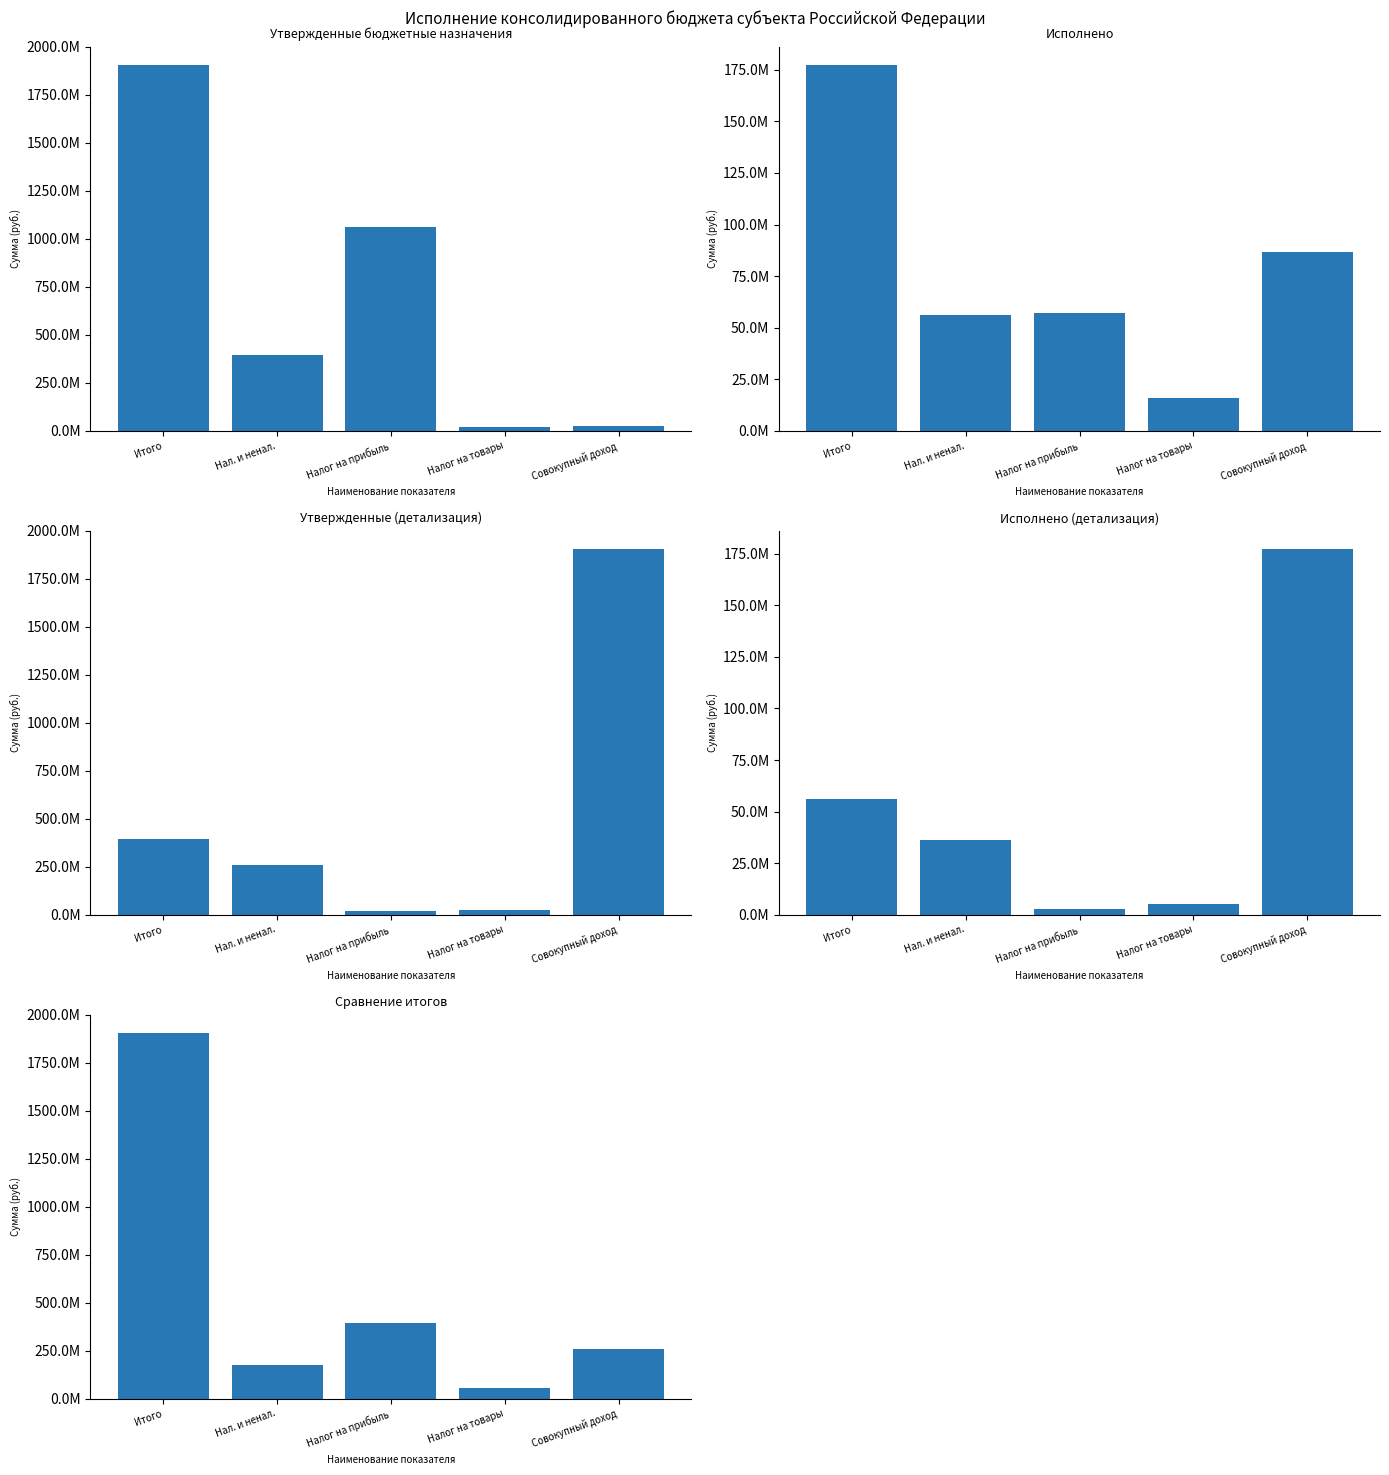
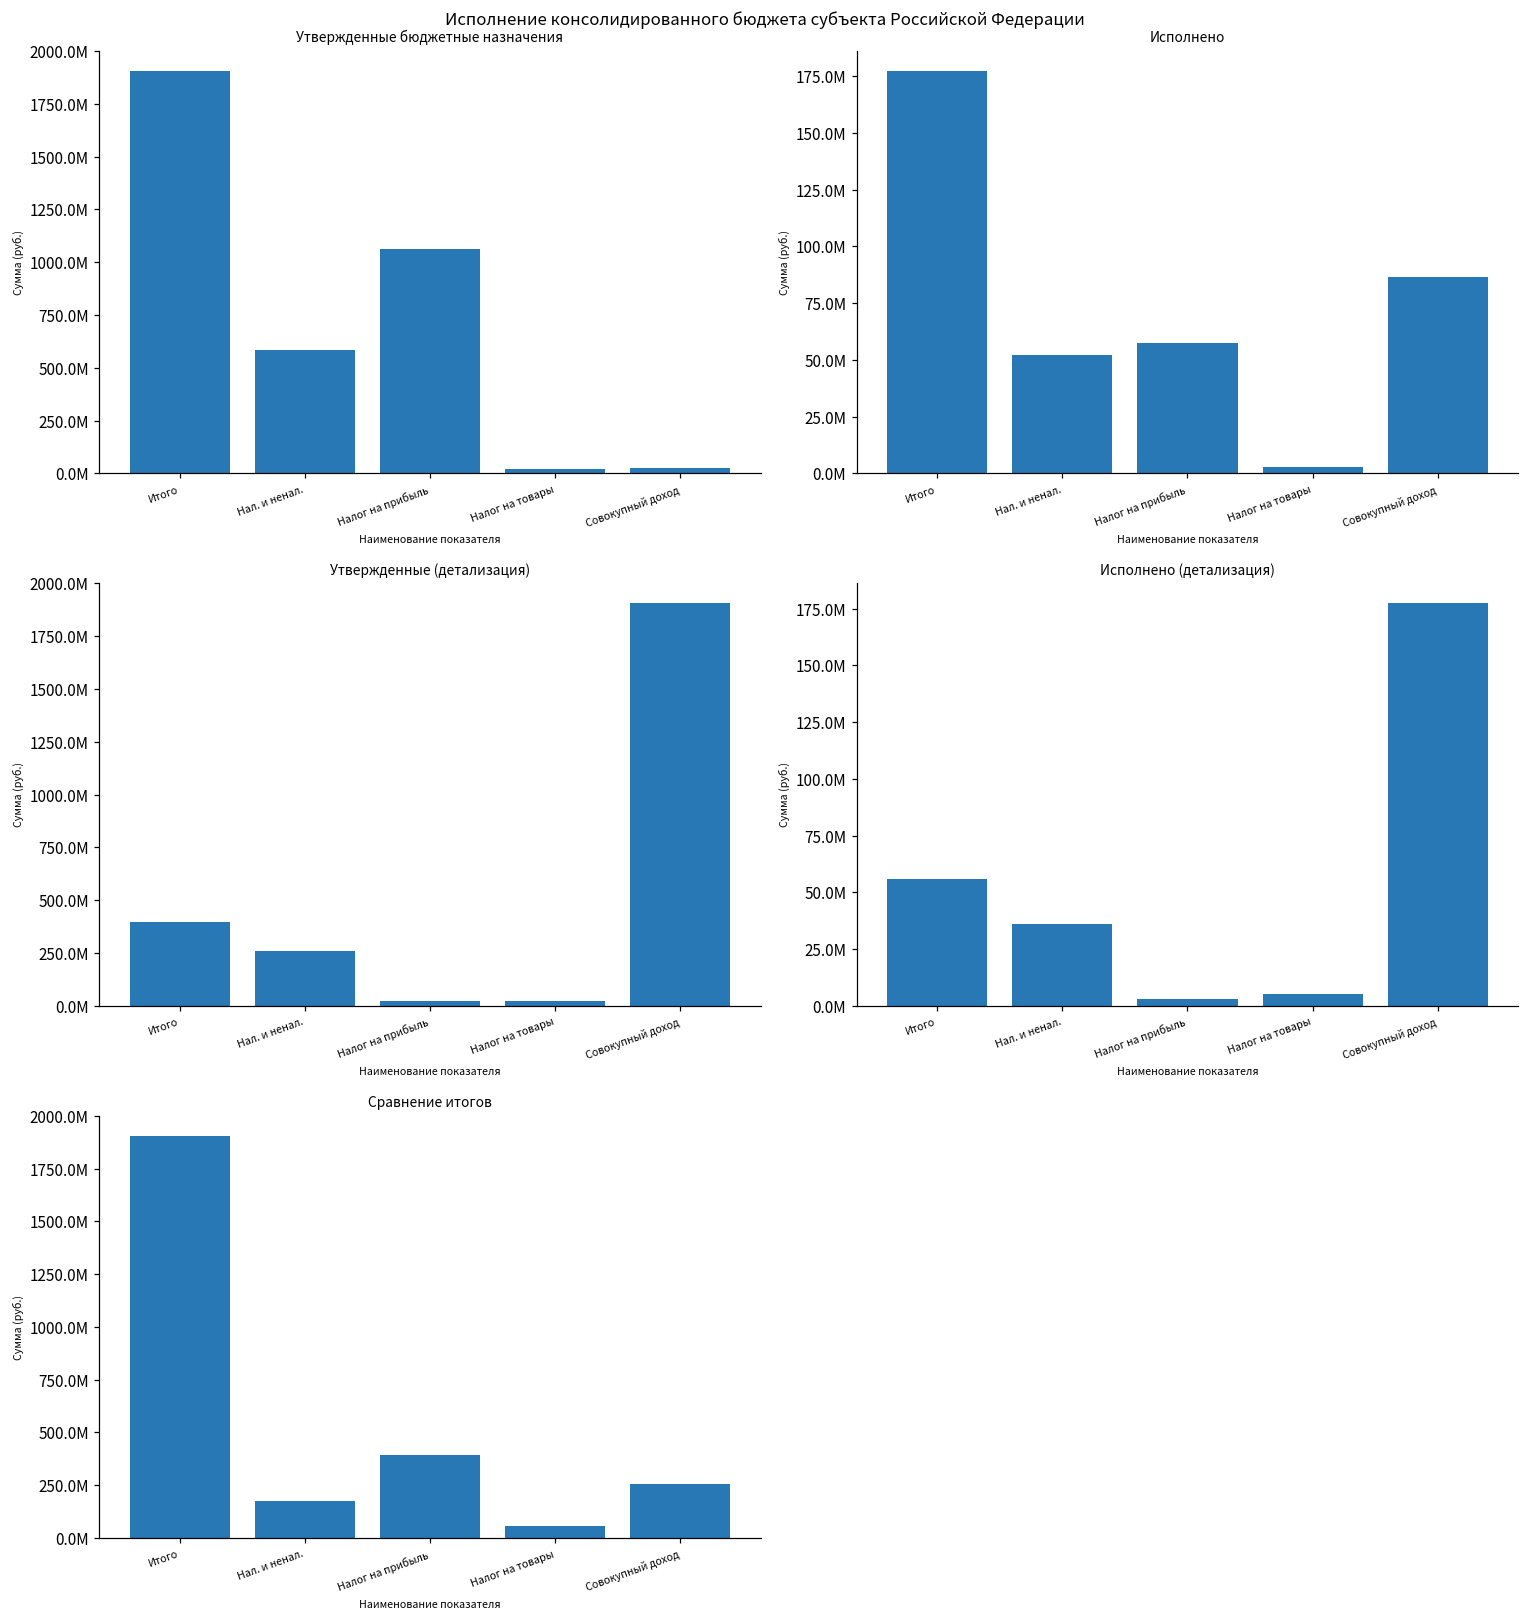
  {
    "Утвержденные бюджетные назначения": {
      "Итого": 1910000000,
-     "Нал. и ненал.": 400000000,
+     "Нал. и ненал.": 590000000,
      "Налог на прибыль": 1060000000,
      "Налог на товары": 20000000,
      "Совокупный доход": 20000000
    },
    "Исполнено": {
      "Итого": 177000000,
-     "Нал. и ненал.": 56000000,
+     "Нал. и ненал.": 52000000,
      "Налог на прибыль": 57000000,
-     "Налог на товары": 16000000,
+     "Налог на товары": 3000000,
      "Совокупный доход": 87000000
    },
    "Утвержденные (детализация)": {
      "Итого": 400000000,
      "Нал. и ненал.": 260000000,
      "Налог на прибыль": 20000000,
      "Налог на товары": 20000000,
      "Совокупный доход": 1910000000
    },
    "Исполнено (детализация)": {
      "Итого": 56000000,
      "Нал. и ненал.": 36000000,
      "Налог на прибыль": 3000000,
      "Налог на товары": 5000000,
      "Совокупный доход": 177000000
    },
    "Сравнение итогов": {
      "Итого": 1910000000,
      "Нал. и ненал.": 180000000,
      "Налог на прибыль": 400000000,
      "Налог на товары": 60000000,
      "Совокупный доход": 260000000
    }
  }
